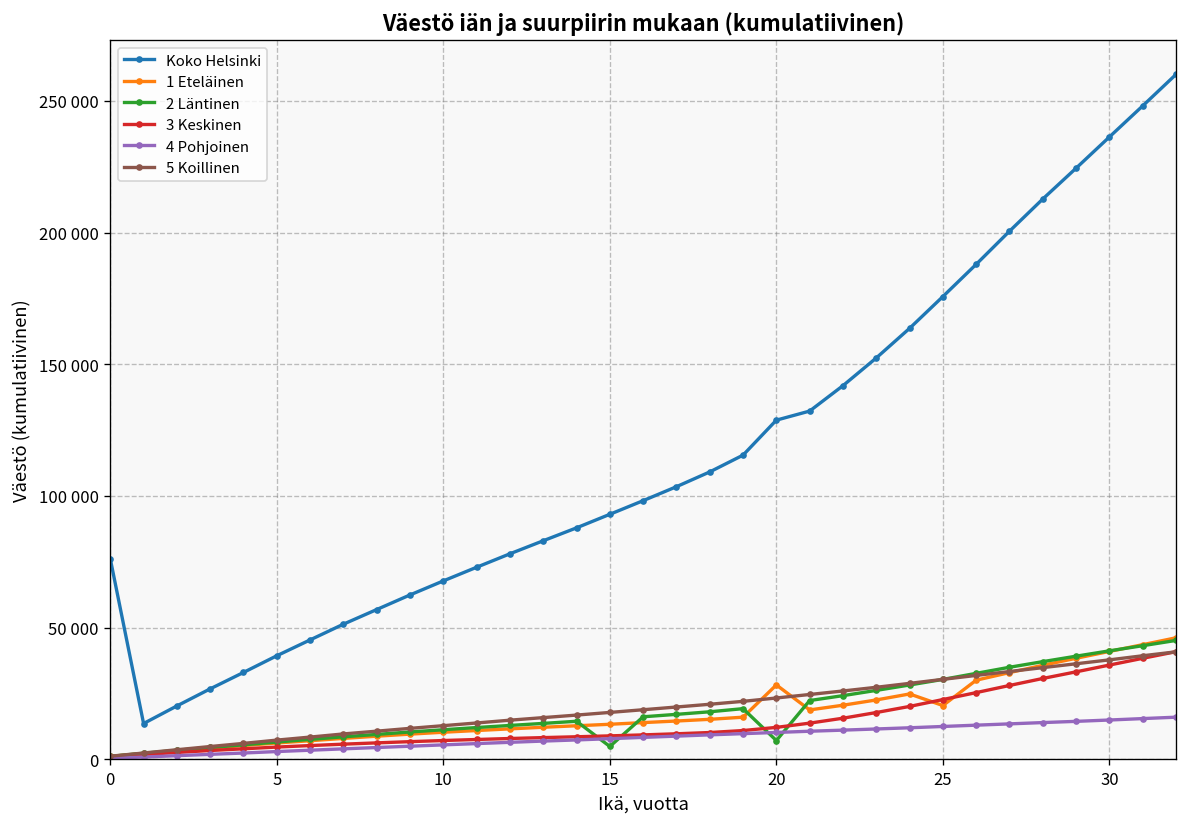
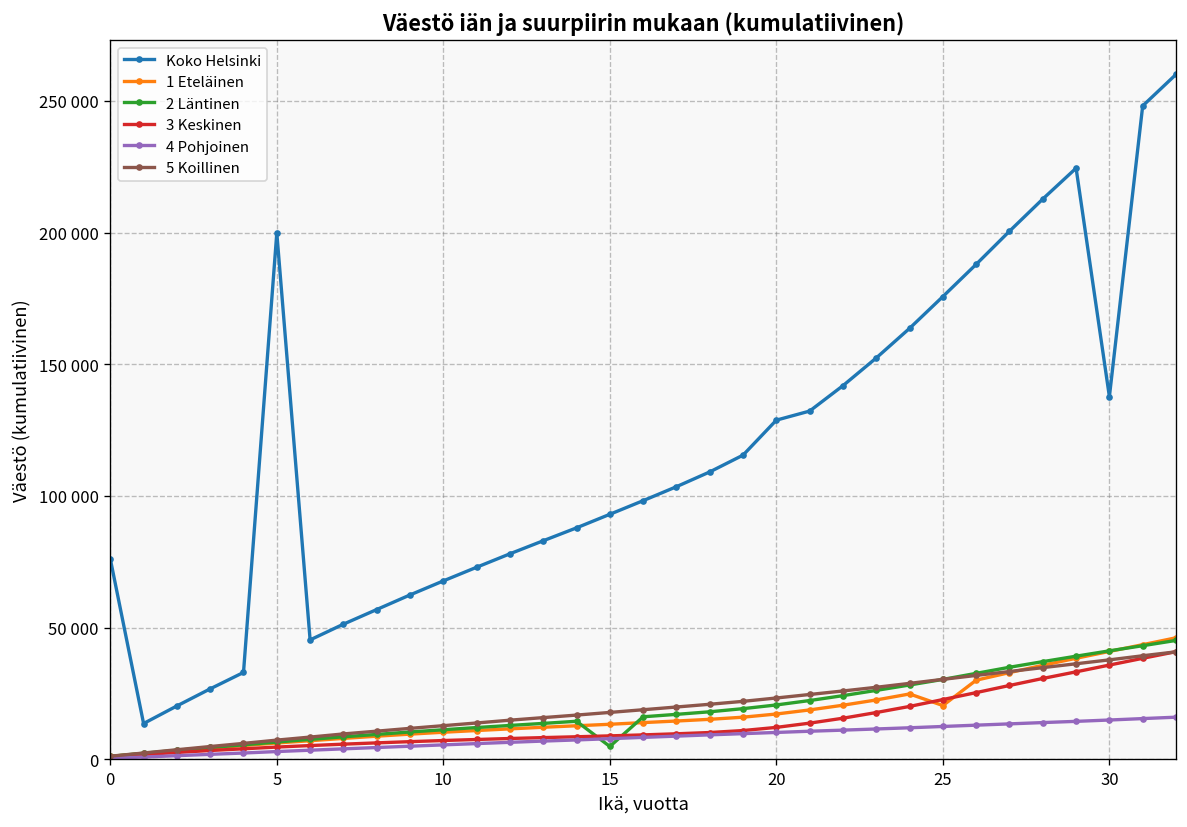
  {
    "Koko Helsinki": {
      "0": 76000,
-     "5": 39000,
+     "5": 200000,
      "10": 68000,
      "15": 93000,
      "20": 129000,
      "25": 176000,
-     "30": 236000
+     "30": 138000
    },
    "1 Eteläinen": {
      "15": 13000,
-     "20": 28000,
+     "20": 17000,
      "25": 20000
    },
    "2 Läntinen": {
      "15": 5000,
-     "20": 7000
+     "20": 21000
    },
    "3 Keskinen": {
      "5": 5000,
      "10": 7000,
      "20": 12000,
      "25": 23000,
      "30": 36000
    },
    "4 Pohjoinen": {
      "5": 3000,
      "10": 6000,
      "20": 10000,
      "25": 13000,
      "30": 15000
    },
    "5 Koillinen": {
      "10": 13000,
      "15": 18000,
      "20": 23000,
      "30": 38000
    }
  }
